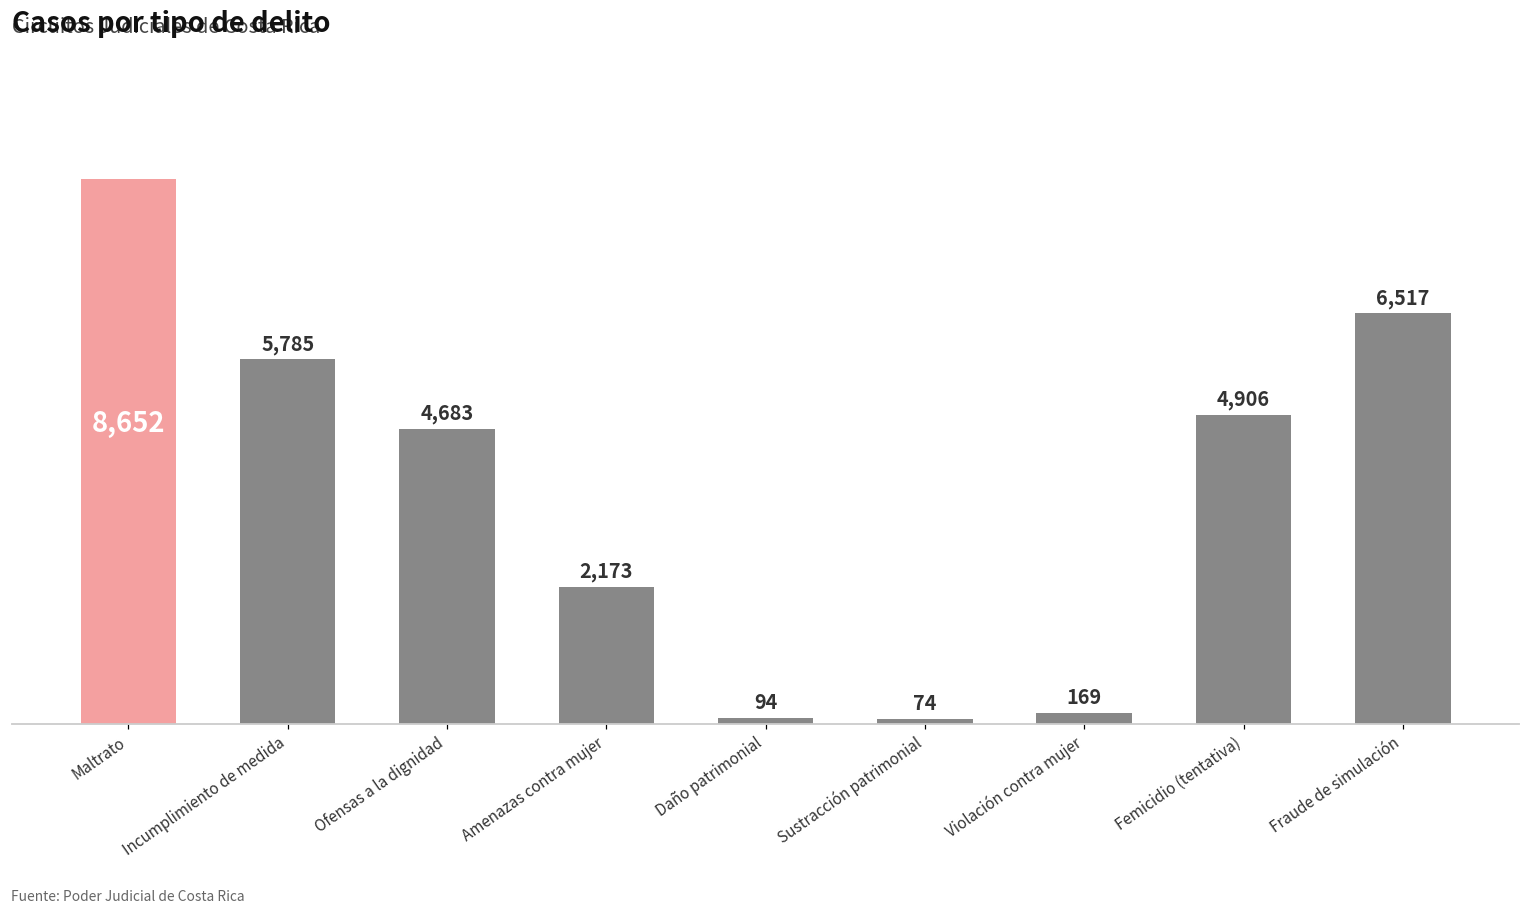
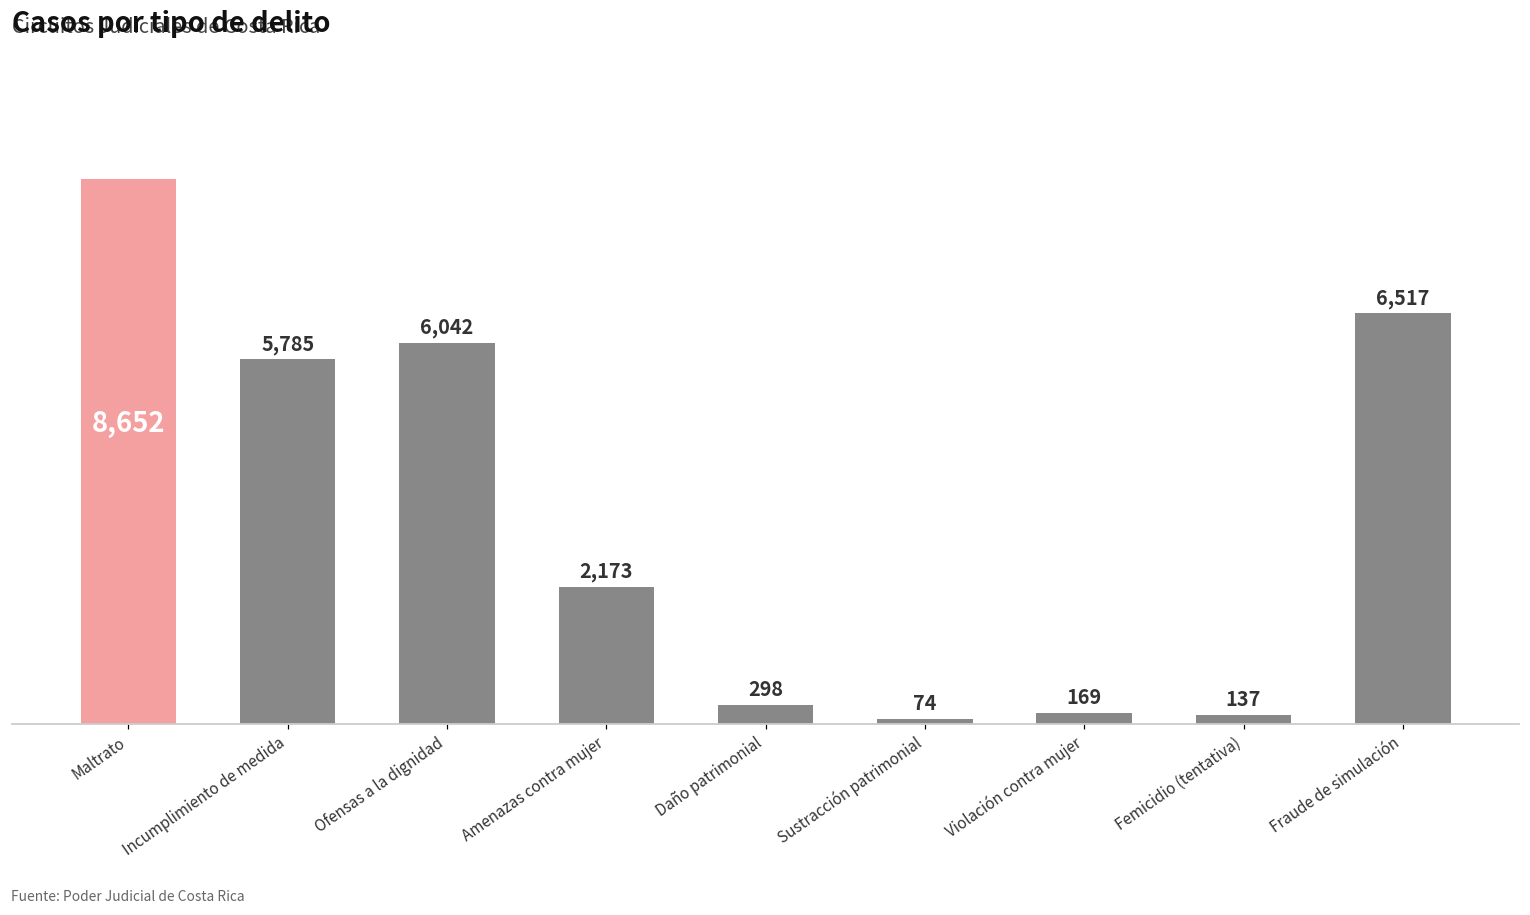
  {
    "Maltrato": "8,652",
    "Incumplimiento de medida": "5,785",
-   "Ofensas a la dignidad": "4,683",
+   "Ofensas a la dignidad": "6,042",
    "Amenazas contra mujer": "2,173",
-   "Daño patrimonial": "94",
+   "Daño patrimonial": "298",
    "Sustracción patrimonial": "74",
    "Violación contra mujer": "169",
-   "Femicidio (tentativa)": "4,906",
+   "Femicidio (tentativa)": "137",
    "Fraude de simulación": "6,517"
  }
